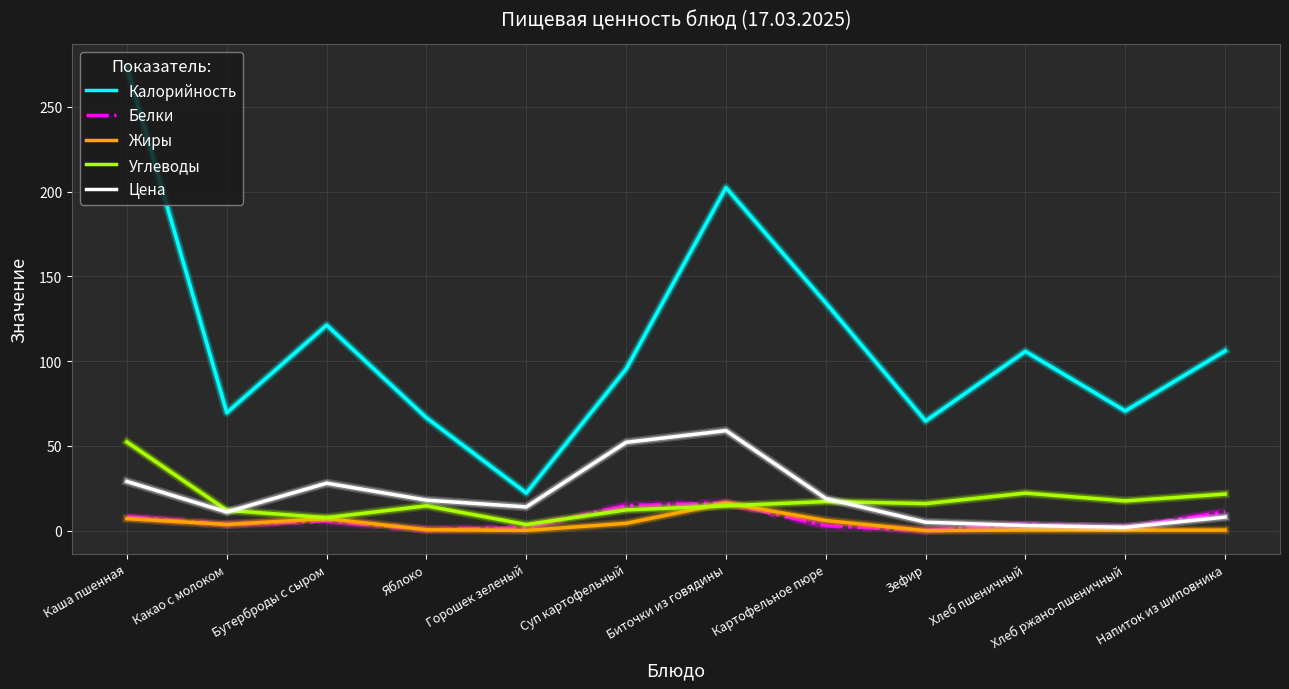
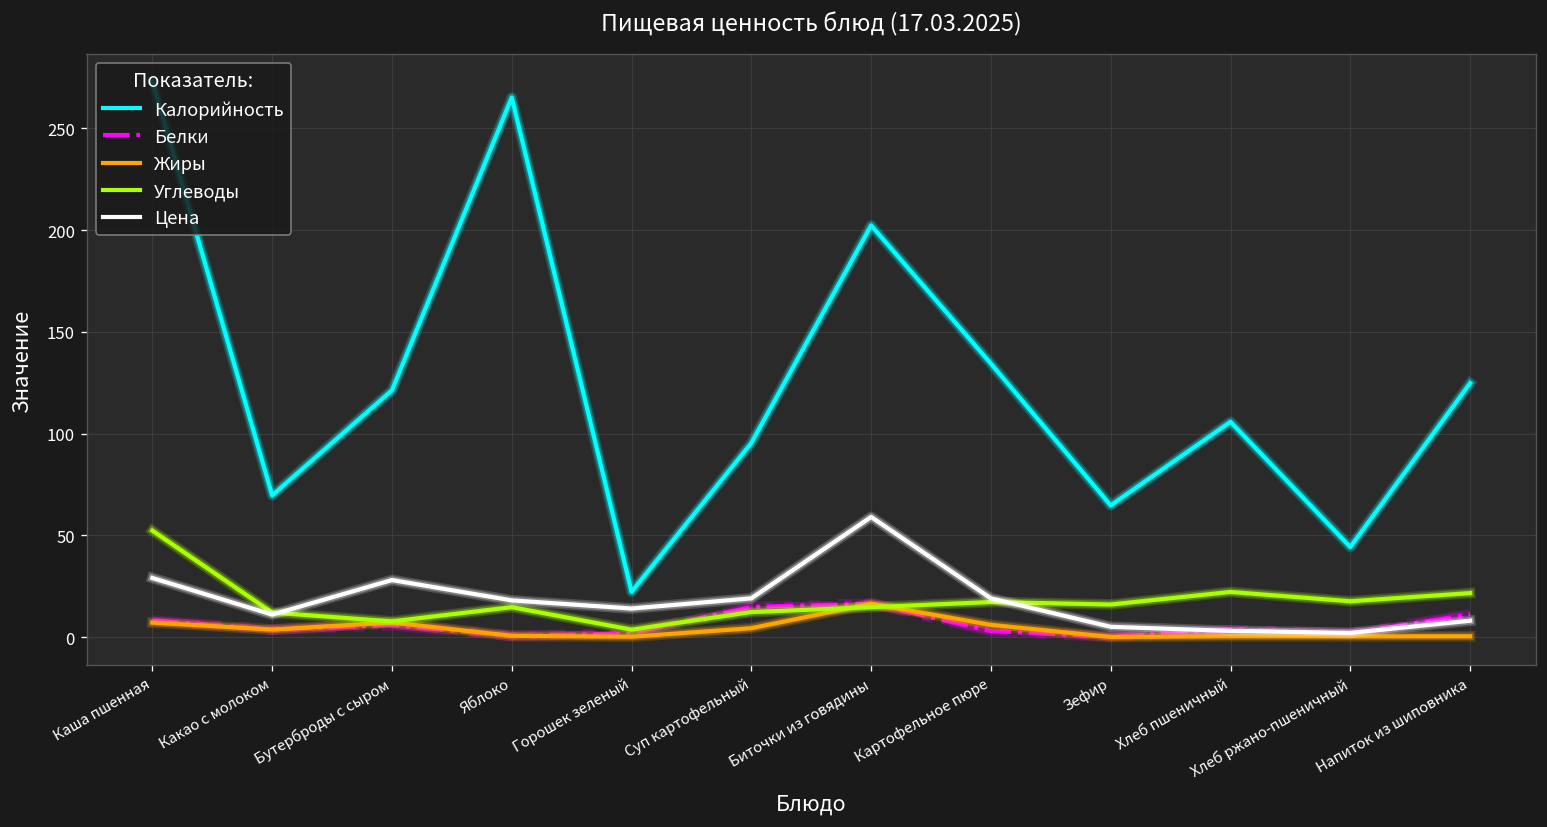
  {
    "Калорийность": {
      "Какао с молоком": 70,
      "Бутерброды с сыром": 121,
-     "Яблоко": 67,
+     "Яблоко": 265,
      "Горошек зеленый": 22,
      "Суп картофельный": 95,
      "Биточки из говядины": 202,
      "Картофельное пюре": 134,
      "Зефир": 65,
      "Хлеб пшеничный": 106,
-     "Хлеб ржано-пшеничный": 71,
-     "Напиток из шиповника": 106
+     "Хлеб ржано-пшеничный": 44,
+     "Напиток из шиповника": 125
    },
    "Белки": {
      "Горошек зеленый": 2,
      "Суп картофельный": 15,
      "Картофельное пюре": 3,
      "Напиток из шиповника": 11
    },
    "Жиры": {
      "Горошек зеленый": 0,
      "Суп картофельный": 4,
      "Картофельное пюре": 6,
      "Хлеб пшеничный": 0,
      "Напиток из шиповника": 0
    },
    "Углеводы": {
      "Каша пшенная": 52,
      "Яблоко": 15,
      "Горошек зеленый": 4,
      "Суп картофельный": 12,
      "Биточки из говядины": 15,
      "Картофельное пюре": 17,
      "Зефир": 16,
      "Хлеб пшеничный": 22,
      "Хлеб ржано-пшеничный": 18,
      "Напиток из шиповника": 22
    },
    "Цена": {
      "Каша пшенная": 29,
      "Бутерброды с сыром": 28,
      "Яблоко": 18,
      "Горошек зеленый": 14,
-     "Суп картофельный": 52,
+     "Суп картофельный": 19,
      "Биточки из говядины": 59,
      "Картофельное пюре": 19,
      "Зефир": 5,
      "Напиток из шиповника": 8
    }
  }
